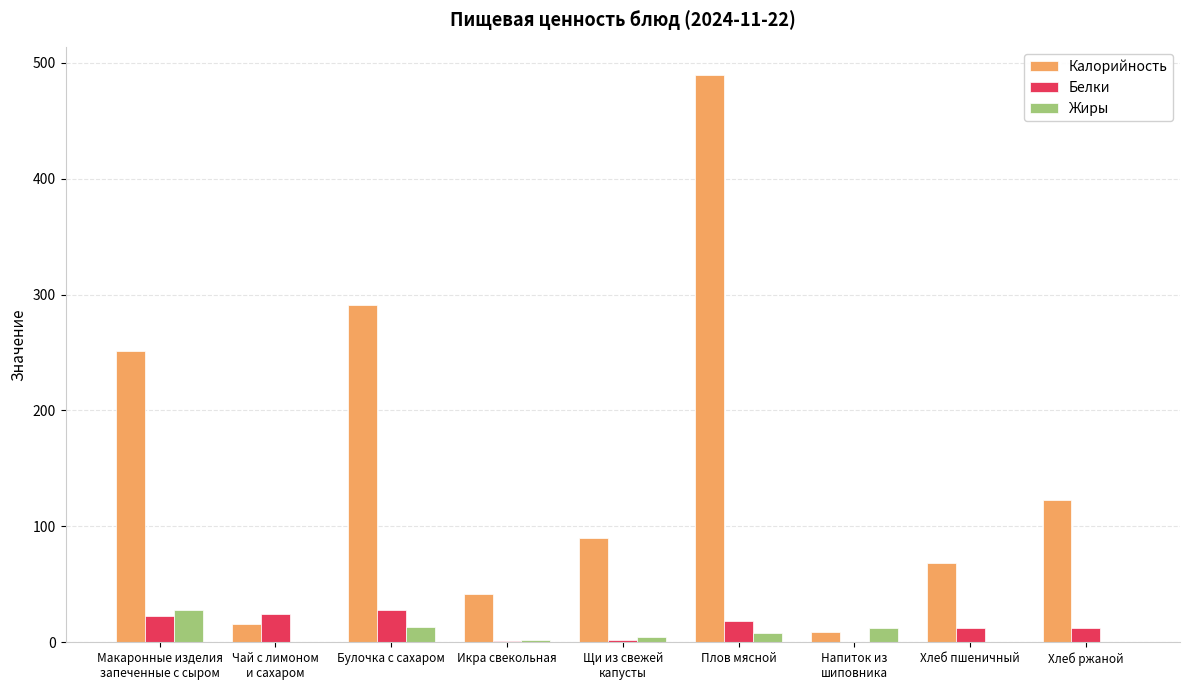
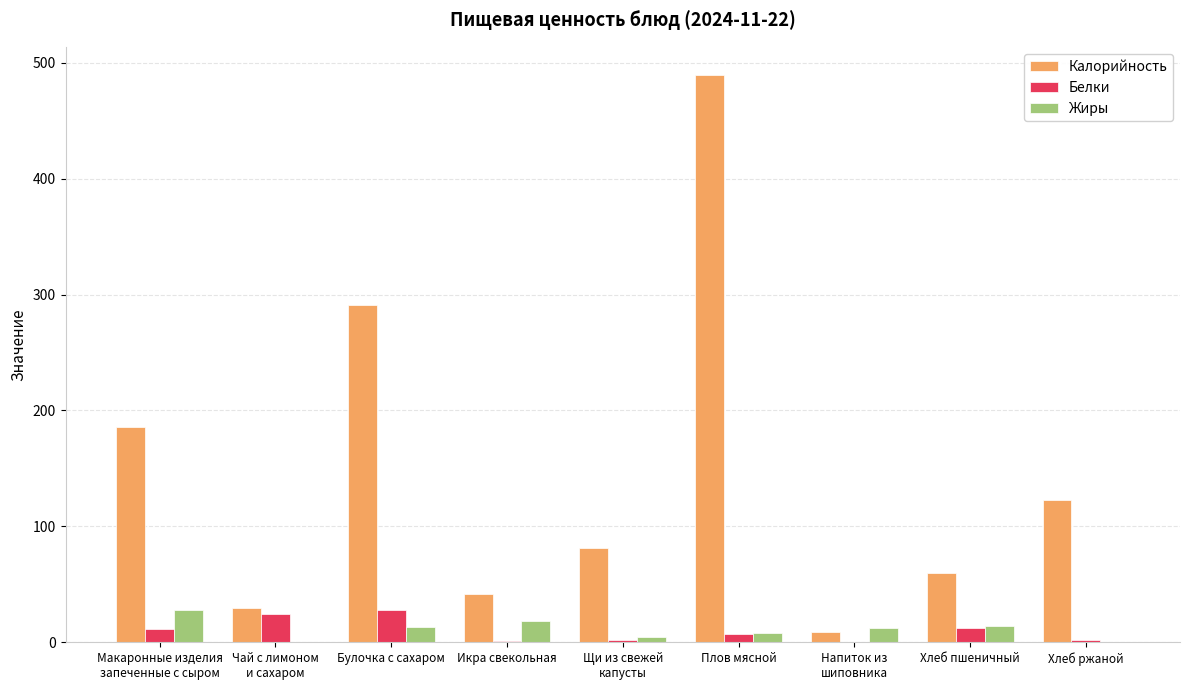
  {
    "Калорийность": {
-     "Макаронные изделия запеченные с сыром": 251,
-     "Чай с лимоном и сахаром": 16,
+     "Макаронные изделия запеченные с сыром": 186,
+     "Чай с лимоном и сахаром": 30,
      "Булочка с сахаром": 291,
      "Икра свекольная": 41,
-     "Щи из свежей капусты": 90,
+     "Щи из свежей капусты": 81,
      "Плов мясной": 489,
      "Напиток из шиповника": 9,
-     "Хлеб пшеничный": 69,
+     "Хлеб пшеничный": 60,
      "Хлеб ржаной": 122
    },
    "Белки": {
-     "Макаронные изделия запеченные с сыром": 23,
+     "Макаронные изделия запеченные с сыром": 12,
      "Чай с лимоном и сахаром": 24,
      "Булочка с сахаром": 28,
-     "Плов мясной": 19,
+     "Плов мясной": 7,
      "Хлеб пшеничный": 13,
-     "Хлеб ржаной": 12
+     "Хлеб ржаной": 2
    },
    "Жиры": {
      "Макаронные изделия запеченные с сыром": 27,
      "Чай с лимоном и сахаром": 0,
      "Булочка с сахаром": 13,
-     "Икра свекольная": 2,
+     "Икра свекольная": 18,
      "Щи из свежей капусты": 5,
      "Плов мясной": 8,
      "Напиток из шиповника": 12,
-     "Хлеб пшеничный": 0
+     "Хлеб пшеничный": 14
    }
  }
